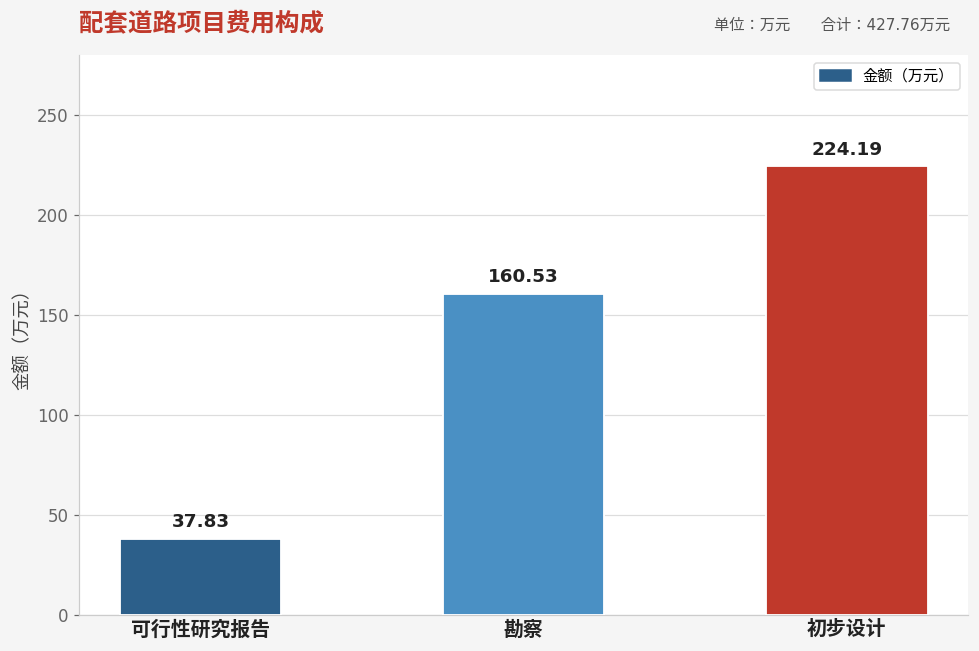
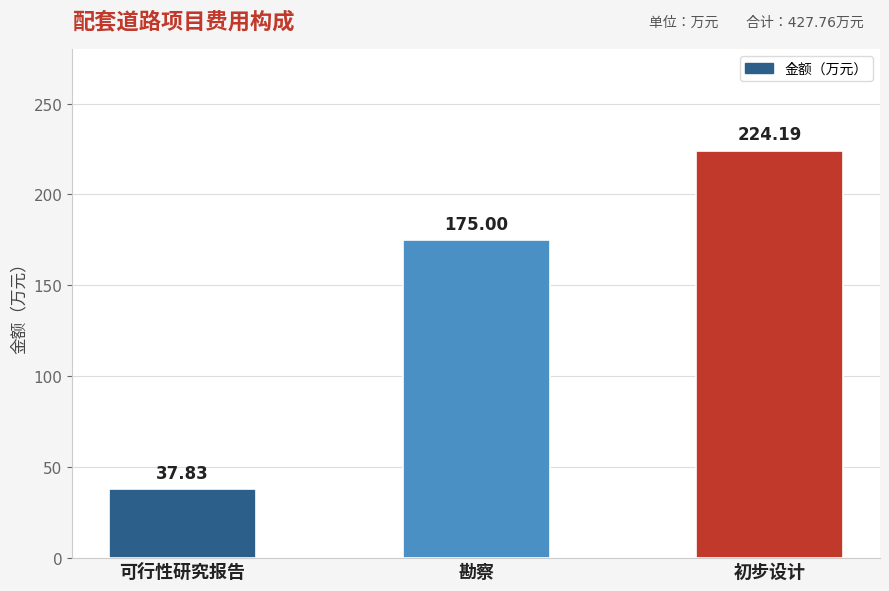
  {
    "可行性研究报告": 37.83,
-   "勘察": 160.53,
+   "勘察": 175.00,
    "初步设计": 224.19
  }
